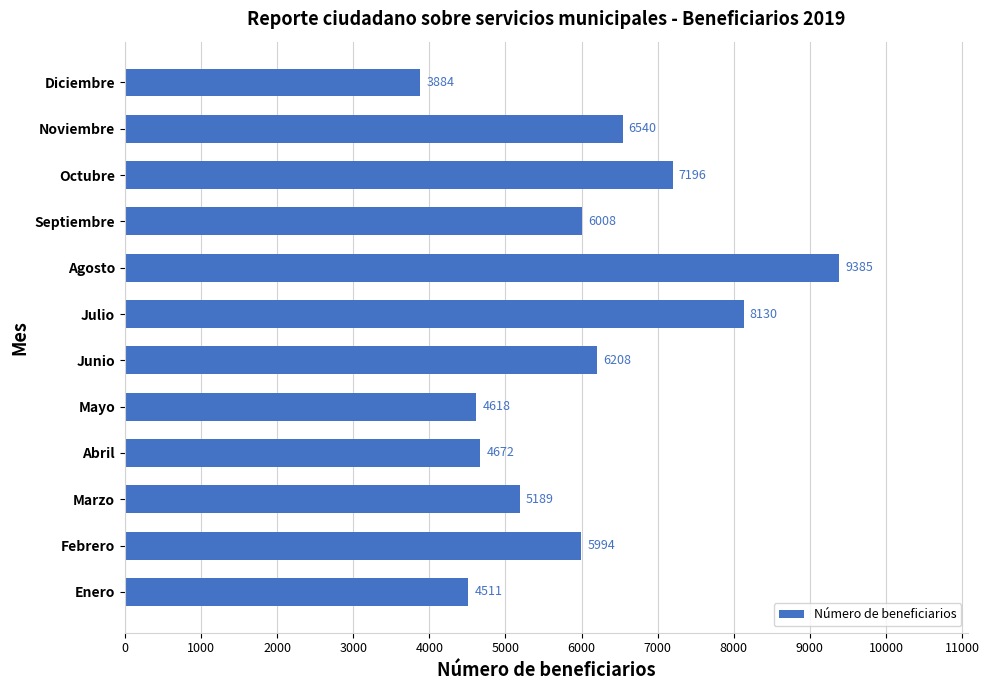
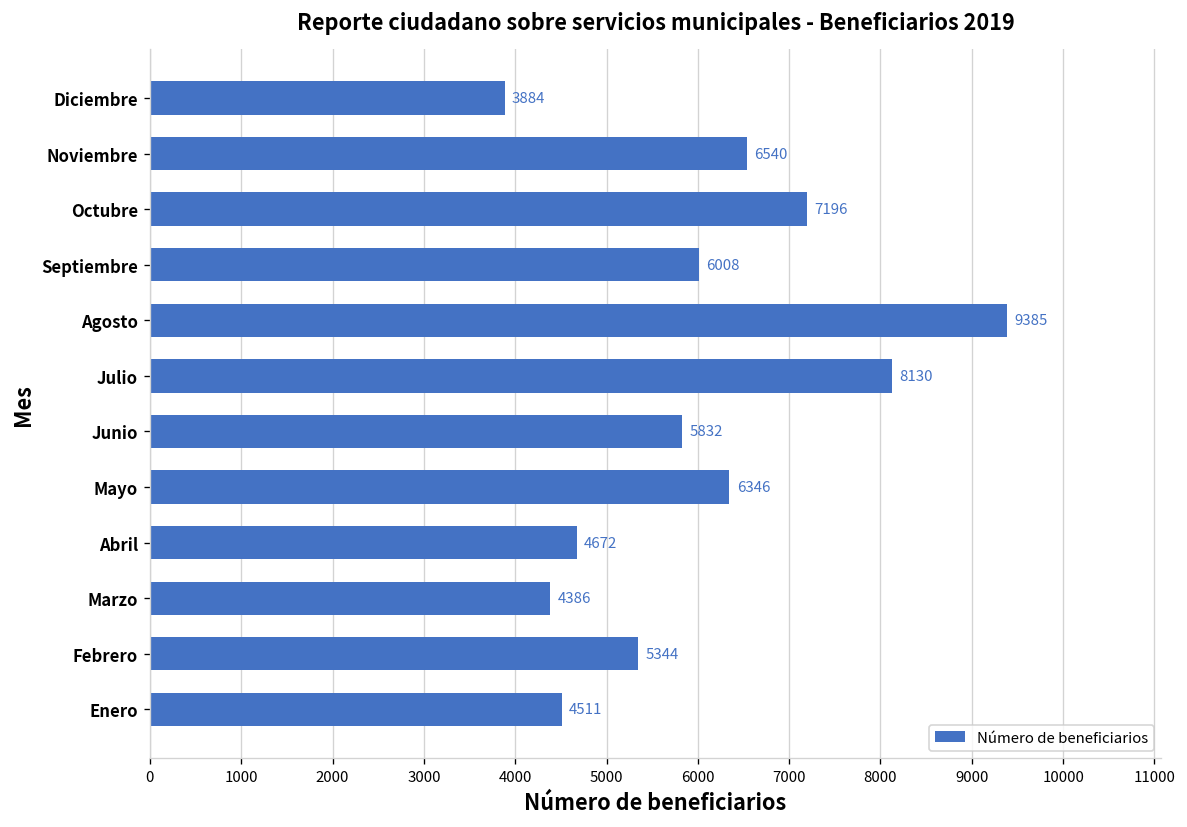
  {
    "Diciembre": 3884,
    "Noviembre": 6540,
    "Octubre": 7196,
    "Septiembre": 6008,
    "Agosto": 9385,
    "Julio": 8130,
-   "Junio": 6208,
-   "Mayo": 4618,
+   "Junio": 5832,
+   "Mayo": 6346,
    "Abril": 4672,
-   "Marzo": 5189,
-   "Febrero": 5994,
+   "Marzo": 4386,
+   "Febrero": 5344,
    "Enero": 4511
  }
